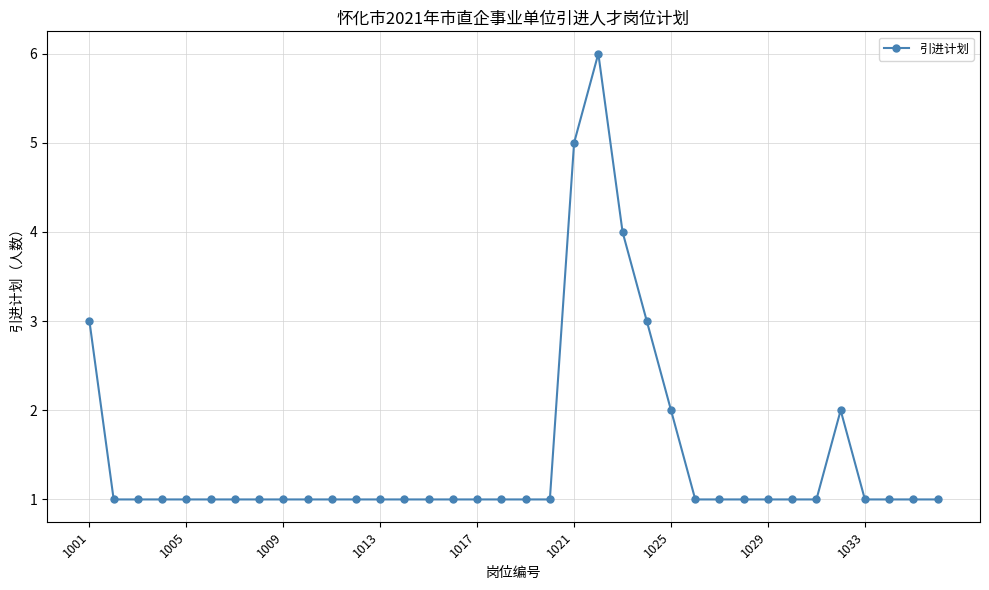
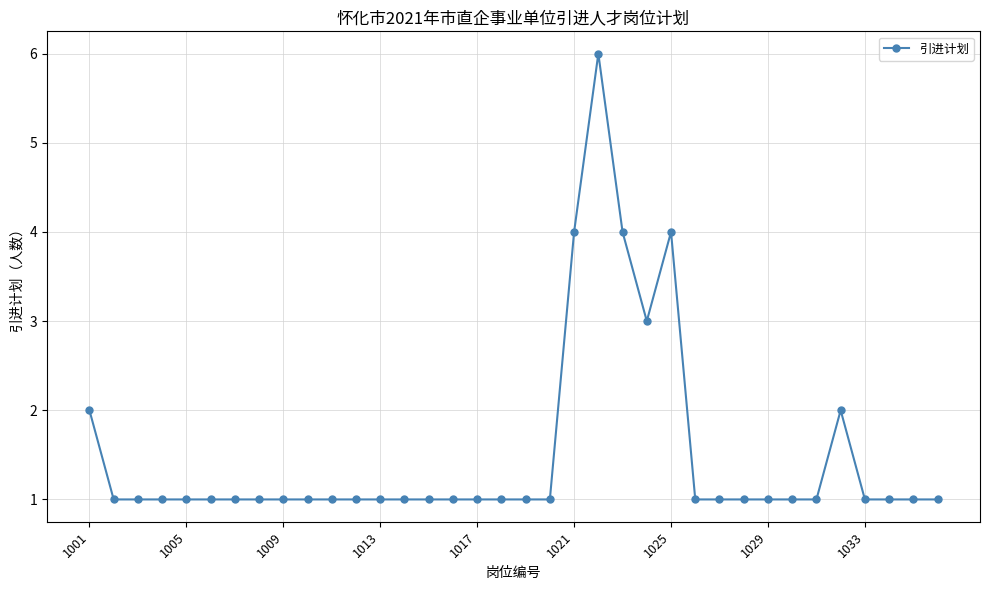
  {
-   "1001": 3,
+   "1001": 2,
    "1005": 1,
    "1009": 1,
    "1013": 1,
    "1017": 1,
-   "1021": 5,
-   "1025": 2,
+   "1021": 4,
+   "1025": 4,
    "1029": 1,
    "1033": 1
  }
